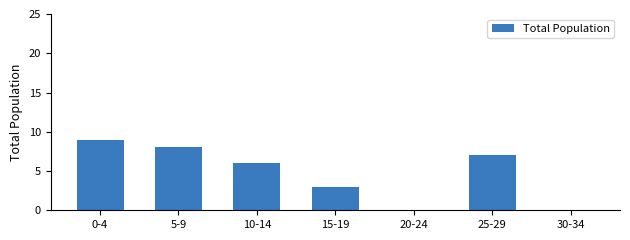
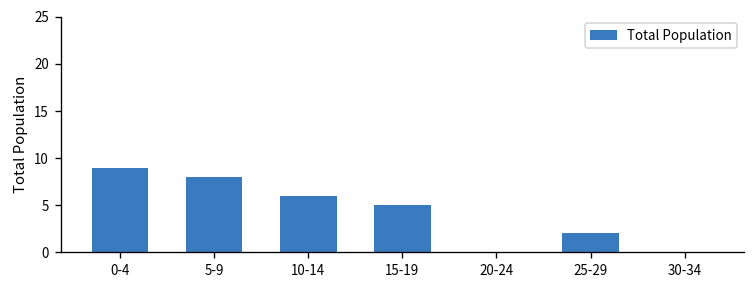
  {
    "0-4": 9,
    "5-9": 8,
    "10-14": 6,
-   "15-19": 3,
+   "15-19": 5,
    "20-24": 0,
-   "25-29": 7,
+   "25-29": 2,
    "30-34": 0
  }
